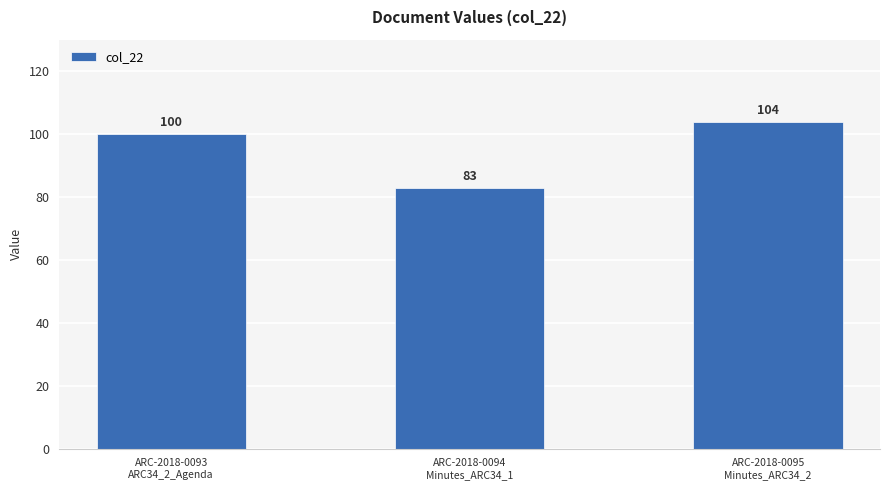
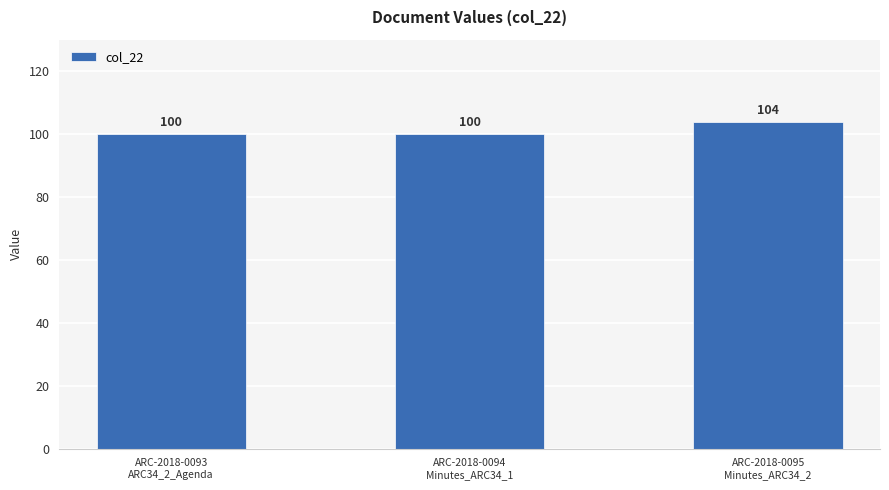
  {
    "ARC-2018-0093 ARC34_2_Agenda": 100,
-   "ARC-2018-0094 Minutes_ARC34_1": 83,
+   "ARC-2018-0094 Minutes_ARC34_1": 100,
    "ARC-2018-0095 Minutes_ARC34_2": 104
  }
